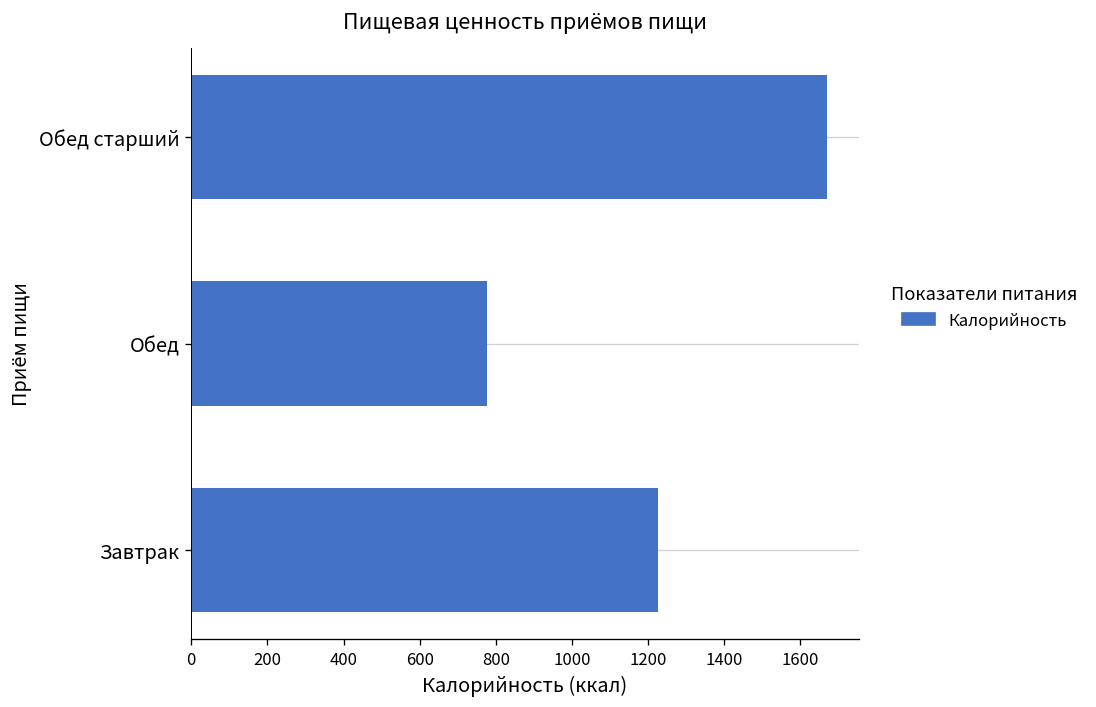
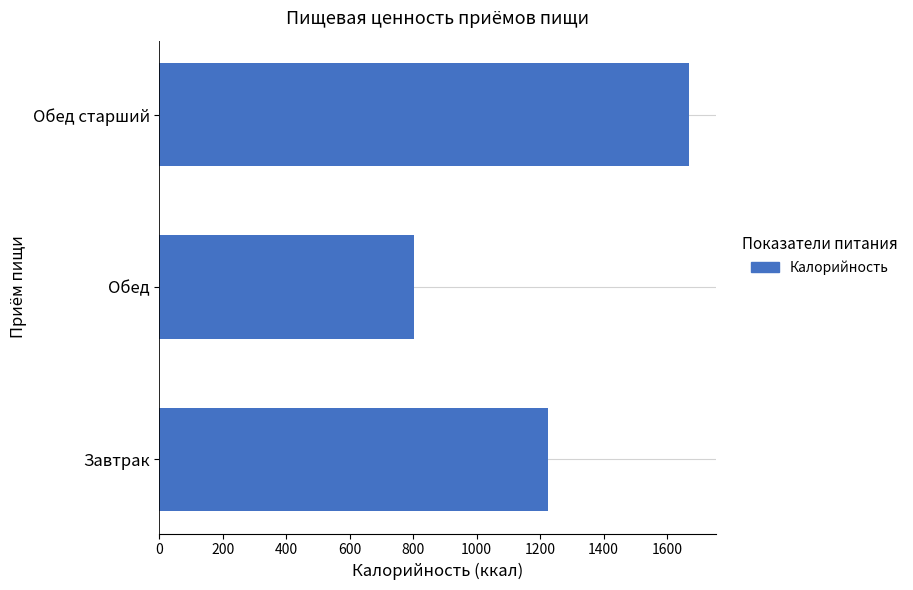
  {
    "Обед старший": 1670,
-   "Обед": 780,
+   "Обед": 800,
    "Завтрак": 1230
  }
